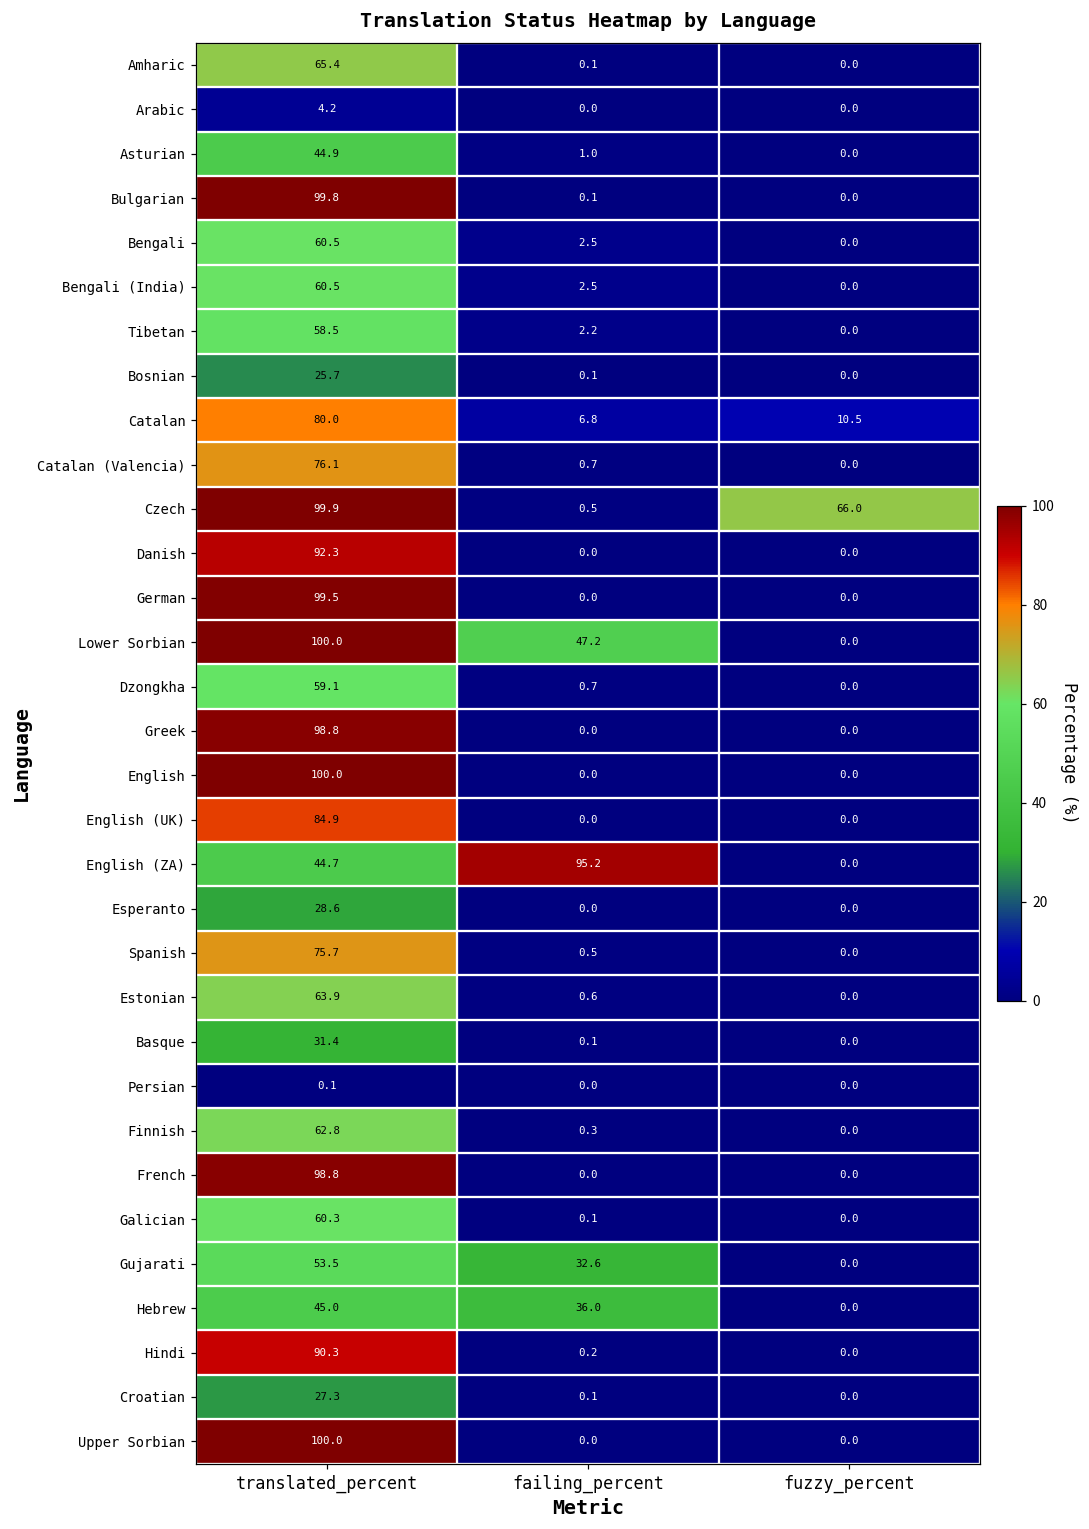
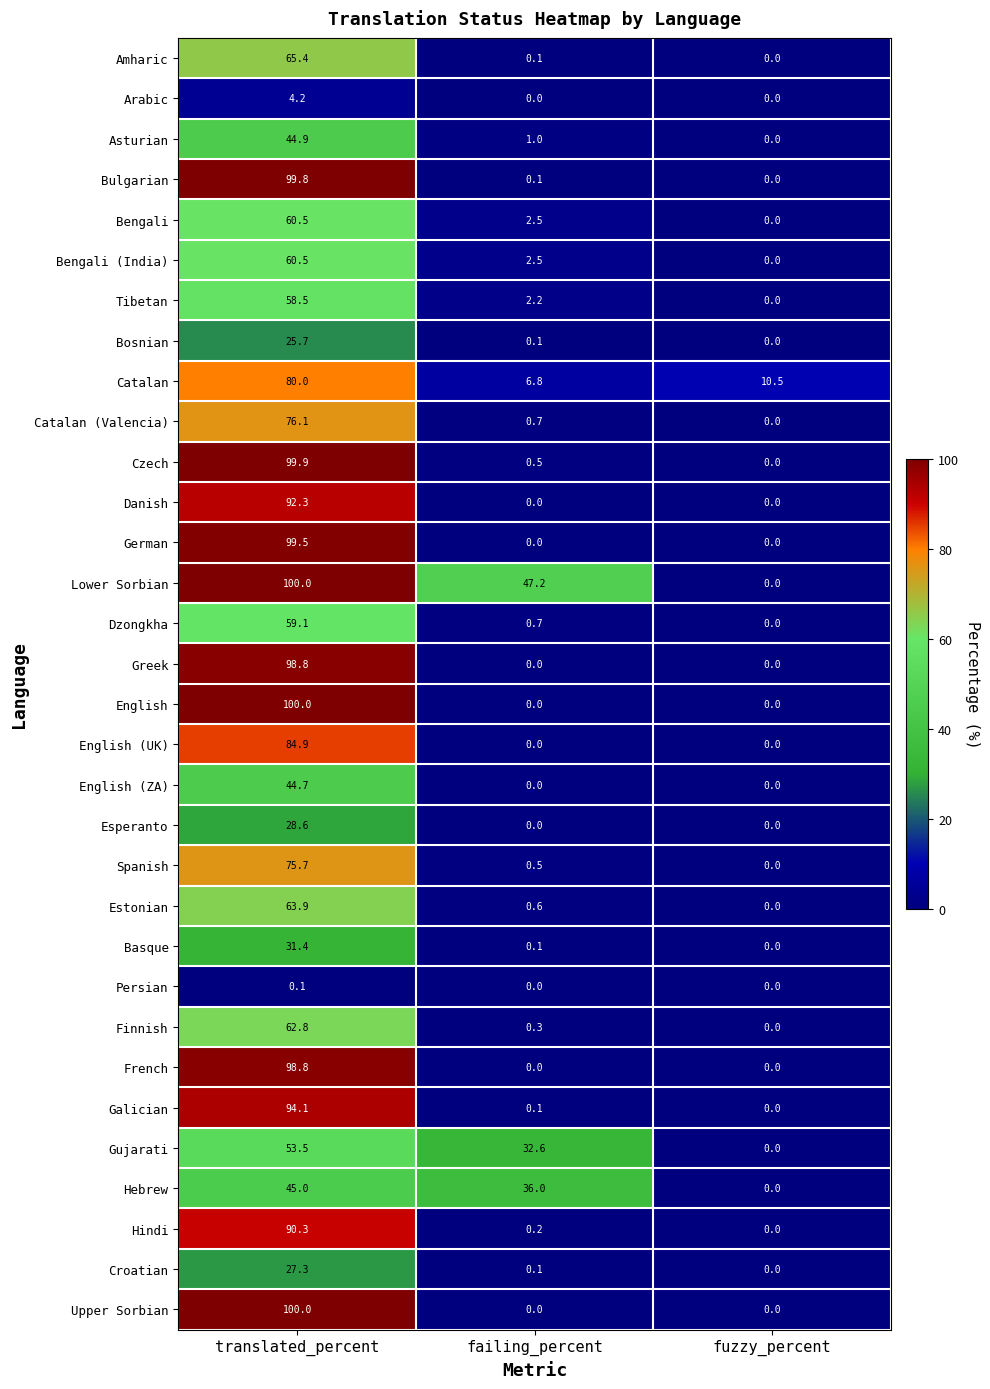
  {
    "Amharic": {
      "translated_percent": 65.4,
      "failing_percent": 0.1,
      "fuzzy_percent": 0.0
    },
    "Arabic": {
      "translated_percent": 4.2,
      "failing_percent": 0.0,
      "fuzzy_percent": 0.0
    },
    "Asturian": {
      "translated_percent": 44.9,
      "failing_percent": 1.0,
      "fuzzy_percent": 0.0
    },
    "Bulgarian": {
      "translated_percent": 99.8,
      "failing_percent": 0.1,
      "fuzzy_percent": 0.0
    },
    "Bengali": {
      "translated_percent": 60.5,
      "failing_percent": 2.5,
      "fuzzy_percent": 0.0
    },
    "Bengali (India)": {
      "translated_percent": 60.5,
      "failing_percent": 2.5,
      "fuzzy_percent": 0.0
    },
    "Tibetan": {
      "translated_percent": 58.5,
      "failing_percent": 2.2,
      "fuzzy_percent": 0.0
    },
    "Bosnian": {
      "translated_percent": 25.7,
      "failing_percent": 0.1,
      "fuzzy_percent": 0.0
    },
    "Catalan": {
      "translated_percent": 80.0,
      "failing_percent": 6.8,
      "fuzzy_percent": 10.5
    },
    "Catalan (Valencia)": {
      "translated_percent": 76.1,
      "failing_percent": 0.7,
      "fuzzy_percent": 0.0
    },
    "Czech": {
      "translated_percent": 99.9,
      "failing_percent": 0.5,
-     "fuzzy_percent": 66.0
+     "fuzzy_percent": 0.0
    },
    "Danish": {
      "translated_percent": 92.3,
      "failing_percent": 0.0,
      "fuzzy_percent": 0.0
    },
    "German": {
      "translated_percent": 99.5,
      "failing_percent": 0.0,
      "fuzzy_percent": 0.0
    },
    "Lower Sorbian": {
      "translated_percent": 100.0,
      "failing_percent": 47.2,
      "fuzzy_percent": 0.0
    },
    "Dzongkha": {
      "translated_percent": 59.1,
      "failing_percent": 0.7,
      "fuzzy_percent": 0.0
    },
    "Greek": {
      "translated_percent": 98.8,
      "failing_percent": 0.0,
      "fuzzy_percent": 0.0
    },
    "English": {
      "translated_percent": 100.0,
      "failing_percent": 0.0,
      "fuzzy_percent": 0.0
    },
    "English (UK)": {
      "translated_percent": 84.9,
      "failing_percent": 0.0,
      "fuzzy_percent": 0.0
    },
    "English (ZA)": {
      "translated_percent": 44.7,
-     "failing_percent": 95.2,
+     "failing_percent": 0.0,
      "fuzzy_percent": 0.0
    },
    "Esperanto": {
      "translated_percent": 28.6,
      "failing_percent": 0.0,
      "fuzzy_percent": 0.0
    },
    "Spanish": {
      "translated_percent": 75.7,
      "failing_percent": 0.5,
      "fuzzy_percent": 0.0
    },
    "Estonian": {
      "translated_percent": 63.9,
      "failing_percent": 0.6,
      "fuzzy_percent": 0.0
    },
    "Basque": {
      "translated_percent": 31.4,
      "failing_percent": 0.1,
      "fuzzy_percent": 0.0
    },
    "Persian": {
      "translated_percent": 0.1,
      "failing_percent": 0.0,
      "fuzzy_percent": 0.0
    },
    "Finnish": {
      "translated_percent": 62.8,
      "failing_percent": 0.3,
      "fuzzy_percent": 0.0
    },
    "French": {
      "translated_percent": 98.8,
      "failing_percent": 0.0,
      "fuzzy_percent": 0.0
    },
    "Galician": {
-     "translated_percent": 60.3,
+     "translated_percent": 94.1,
      "failing_percent": 0.1,
      "fuzzy_percent": 0.0
    },
    "Gujarati": {
      "translated_percent": 53.5,
      "failing_percent": 32.6,
      "fuzzy_percent": 0.0
    },
    "Hebrew": {
      "translated_percent": 45.0,
      "failing_percent": 36.0,
      "fuzzy_percent": 0.0
    },
    "Hindi": {
      "translated_percent": 90.3,
      "failing_percent": 0.2,
      "fuzzy_percent": 0.0
    },
    "Croatian": {
      "translated_percent": 27.3,
      "failing_percent": 0.1,
      "fuzzy_percent": 0.0
    },
    "Upper Sorbian": {
      "translated_percent": 100.0,
      "failing_percent": 0.0,
      "fuzzy_percent": 0.0
    }
  }
